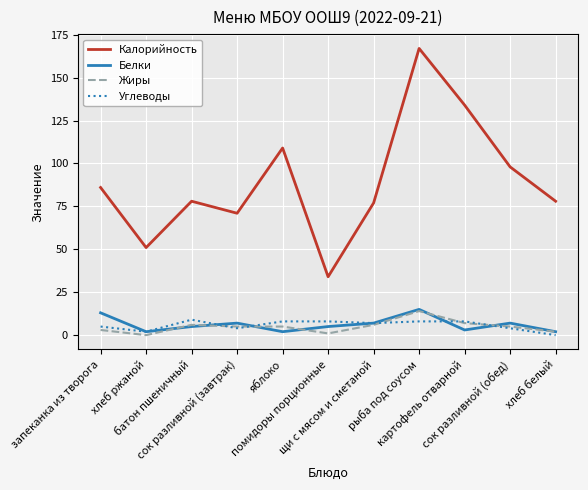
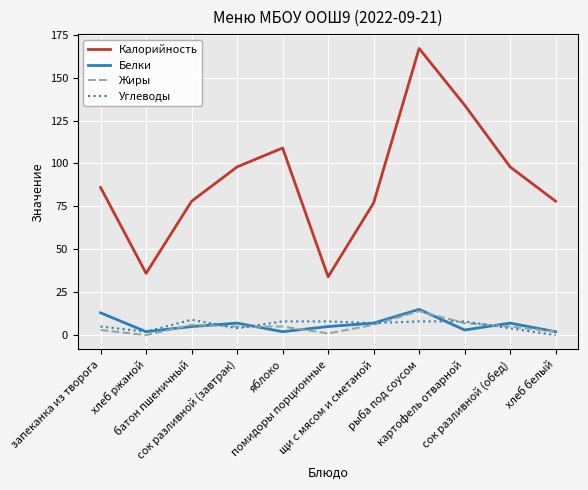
  {
    "Калорийность": {
      "запеканка из творога": 86,
-     "хлеб ржаной": 51,
+     "хлеб ржаной": 36,
      "батон пшеничный": 78,
-     "сок разливной (завтрак)": 71,
+     "сок разливной (завтрак)": 98,
      "яблоко": 109,
      "помидоры порционные": 34,
      "щи с мясом и сметаной": 77,
      "рыба под соусом": 167,
      "картофель отварной": 134,
      "сок разливной (обед)": 98,
      "хлеб белый": 78
    },
    "Жиры": {
      "запеканка из творога": 3,
      "хлеб ржаной": 0,
      "яблоко": 5,
      "помидоры порционные": 1
    }
  }
